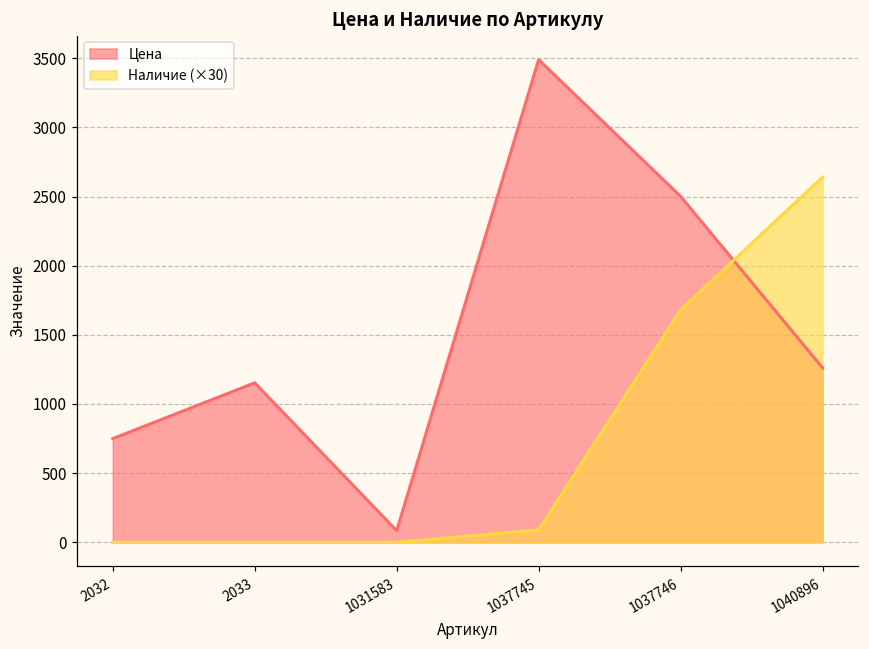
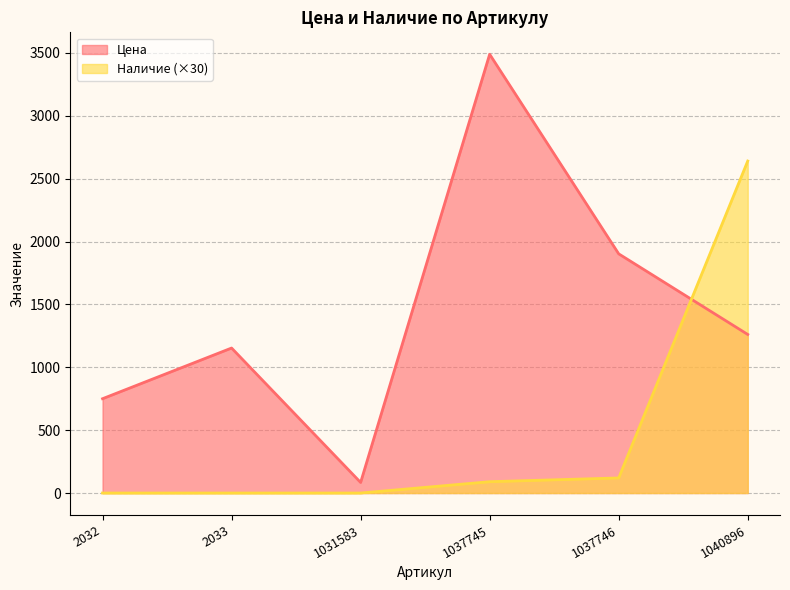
  {
    "Цена": {
      "2032": 750,
      "2033": 1150,
      "1031583": 80,
      "1037745": 3490,
-     "1037746": 2500,
+     "1037746": 1900,
      "1040896": 1260
    },
    "Наличие (×30)": {
      "2032": 0,
      "2033": 0,
      "1031583": 0,
      "1037745": 90,
-     "1037746": 1680,
+     "1037746": 120,
      "1040896": 2640
    }
  }
